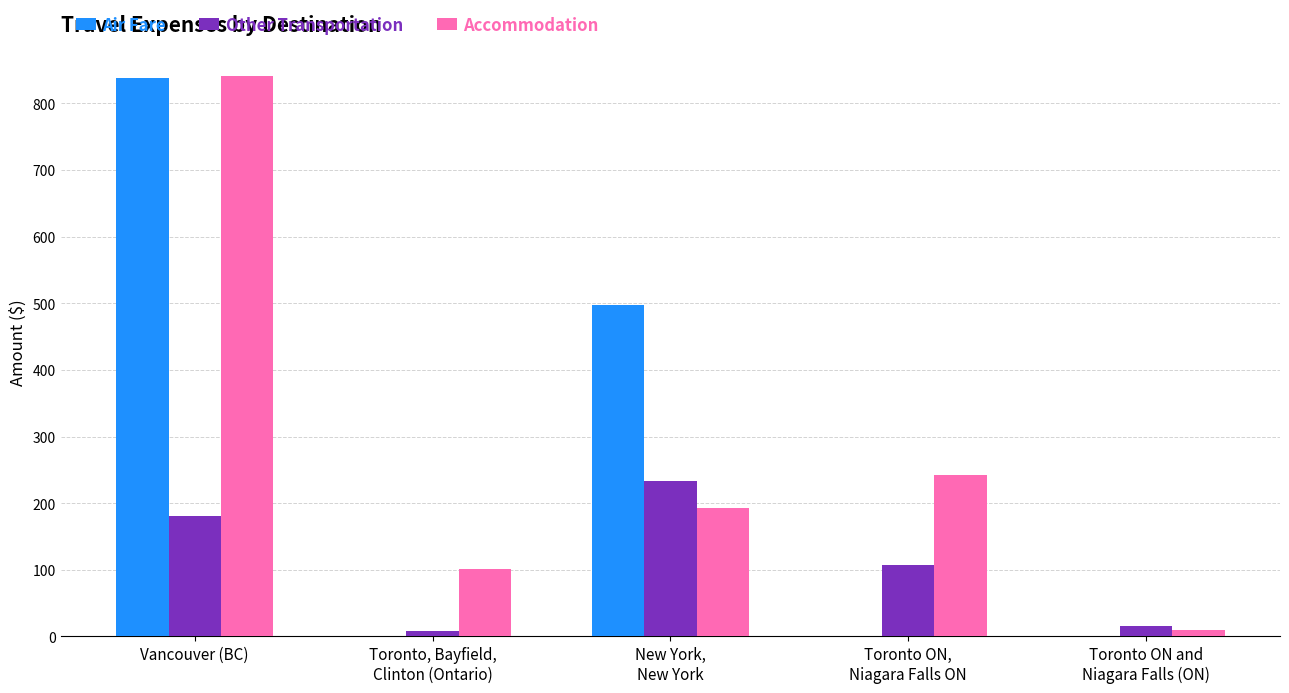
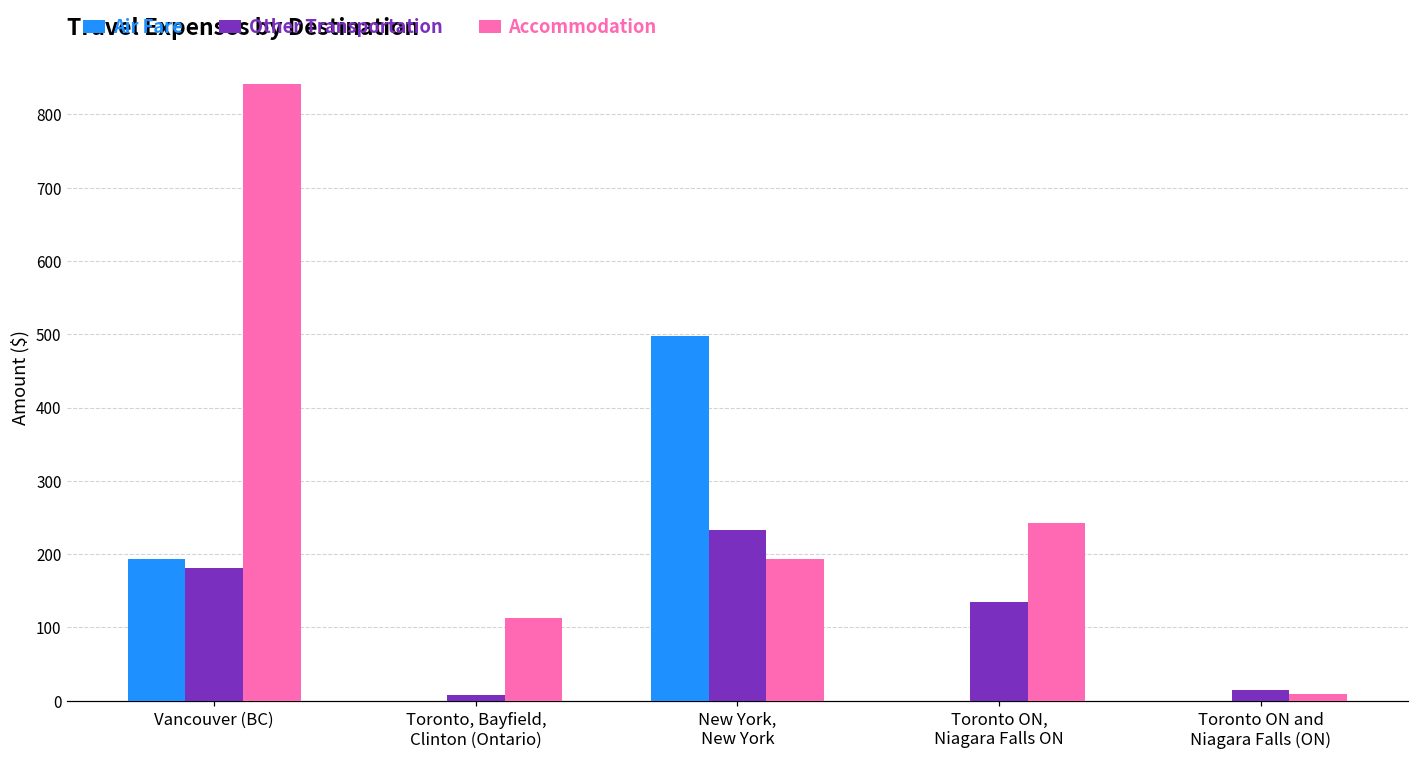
  {
    "Air Fare": {
-     "Vancouver (BC)": 840,
+     "Vancouver (BC)": 190,
      "Toronto, Bayfield, Clinton (Ontario)": 0,
      "New York, New York": 500,
      "Toronto ON, Niagara Falls ON": 0,
      "Toronto ON and Niagara Falls (ON)": 0
    },
    "Other Transportation": {
      "Vancouver (BC)": 180,
      "Toronto, Bayfield, Clinton (Ontario)": 10,
      "New York, New York": 230,
-     "Toronto ON, Niagara Falls ON": 110,
+     "Toronto ON, Niagara Falls ON": 140,
      "Toronto ON and Niagara Falls (ON)": 20
    },
    "Accommodation": {
      "Vancouver (BC)": 840,
-     "Toronto, Bayfield, Clinton (Ontario)": 100,
+     "Toronto, Bayfield, Clinton (Ontario)": 110,
      "New York, New York": 190,
      "Toronto ON, Niagara Falls ON": 240,
      "Toronto ON and Niagara Falls (ON)": 10
    }
  }
